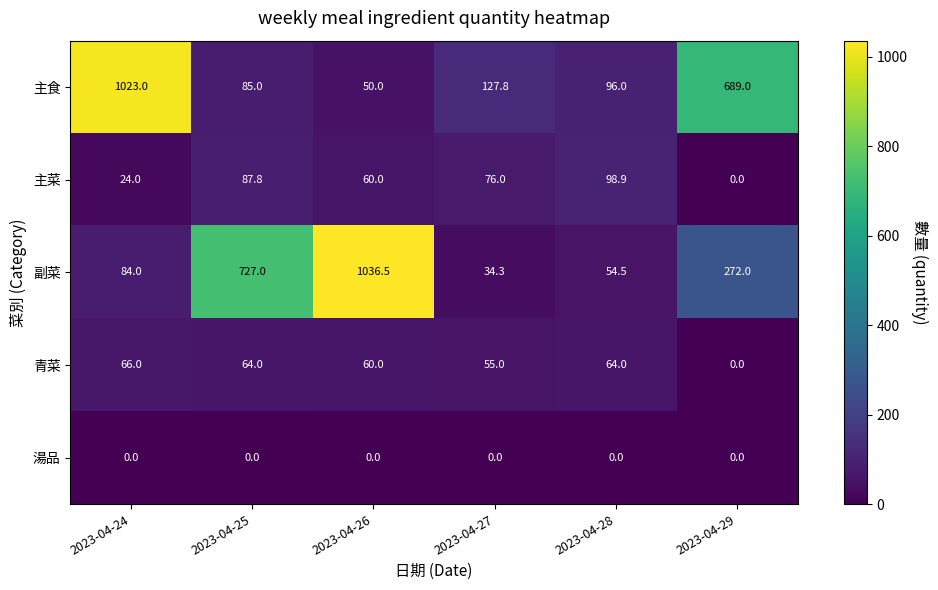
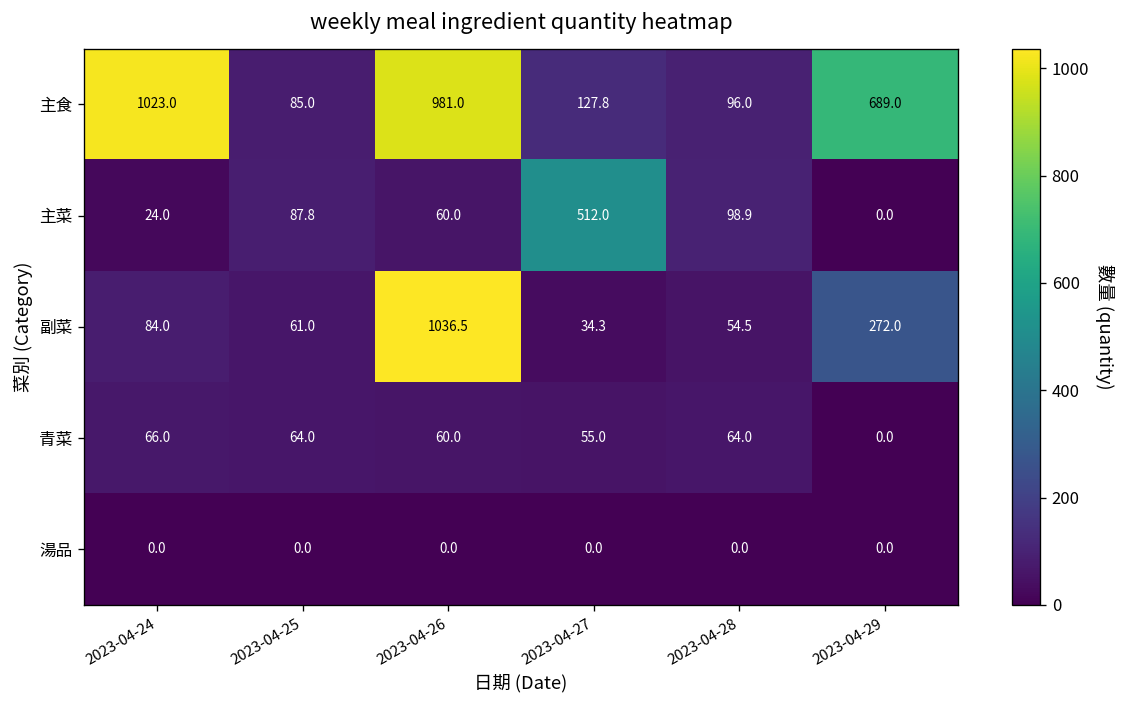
  {
    "主食": {
      "2023-04-24": 1023.0,
      "2023-04-25": 85.0,
-     "2023-04-26": 50.0,
+     "2023-04-26": 981.0,
      "2023-04-27": 127.8,
      "2023-04-28": 96.0,
      "2023-04-29": 689.0
    },
    "主菜": {
      "2023-04-24": 24.0,
      "2023-04-25": 87.8,
      "2023-04-26": 60.0,
-     "2023-04-27": 76.0,
+     "2023-04-27": 512.0,
      "2023-04-28": 98.9,
      "2023-04-29": 0.0
    },
    "副菜": {
      "2023-04-24": 84.0,
-     "2023-04-25": 727.0,
+     "2023-04-25": 61.0,
      "2023-04-26": 1036.5,
      "2023-04-27": 34.3,
      "2023-04-28": 54.5,
      "2023-04-29": 272.0
    },
    "青菜": {
      "2023-04-24": 66.0,
      "2023-04-25": 64.0,
      "2023-04-26": 60.0,
      "2023-04-27": 55.0,
      "2023-04-28": 64.0,
      "2023-04-29": 0.0
    },
    "湯品": {
      "2023-04-24": 0.0,
      "2023-04-25": 0.0,
      "2023-04-26": 0.0,
      "2023-04-27": 0.0,
      "2023-04-28": 0.0,
      "2023-04-29": 0.0
    }
  }
